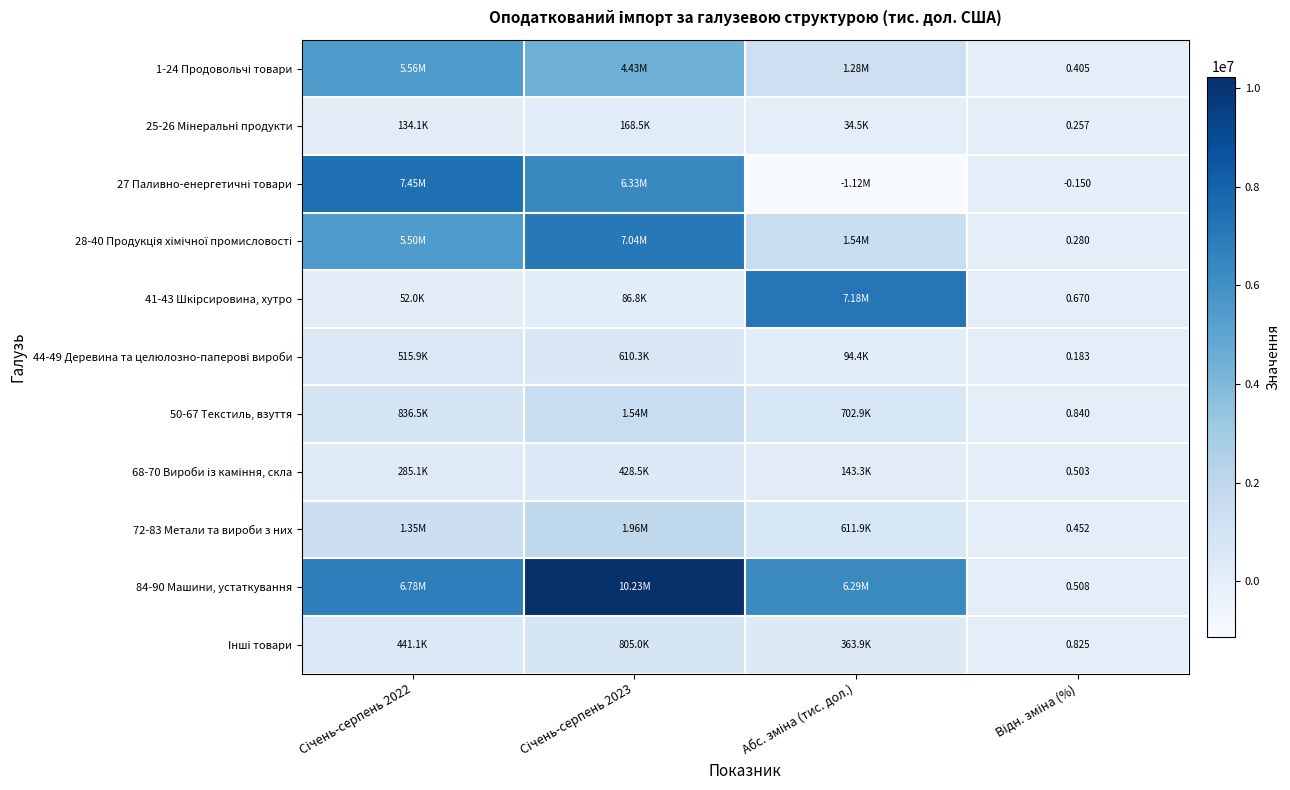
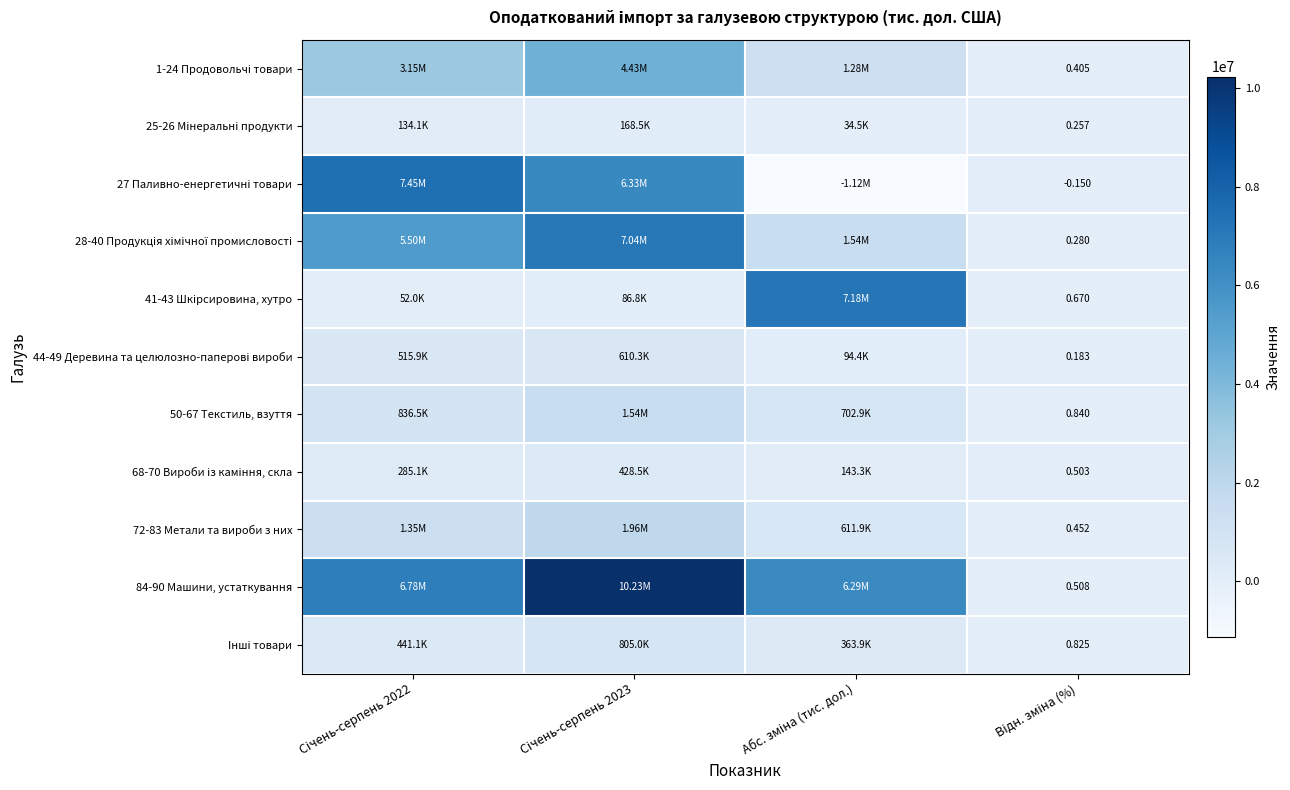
  {
    "1-24 Продовольчі товари": {
-     "Січень-серпень 2022": "5.56M",
+     "Січень-серпень 2022": "3.15M",
      "Січень-серпень 2023": "4.43M",
      "Абс. зміна (тис. дол.)": "1.28M",
      "Відн. зміна (%)": "0.405"
    },
    "25-26 Мінеральні продукти": {
      "Січень-серпень 2022": "134.1K",
      "Січень-серпень 2023": "168.5K",
      "Абс. зміна (тис. дол.)": "34.5K",
      "Відн. зміна (%)": "0.257"
    },
    "27 Паливно-енергетичні товари": {
      "Січень-серпень 2022": "7.45M",
      "Січень-серпень 2023": "6.33M",
      "Абс. зміна (тис. дол.)": "-1.12M",
      "Відн. зміна (%)": "-0.150"
    },
    "28-40 Продукція хімічної промисловості": {
      "Січень-серпень 2022": "5.50M",
      "Січень-серпень 2023": "7.04M",
      "Абс. зміна (тис. дол.)": "1.54M",
      "Відн. зміна (%)": "0.280"
    },
    "41-43 Шкірсировина, хутро": {
      "Січень-серпень 2022": "52.0K",
      "Січень-серпень 2023": "86.8K",
      "Абс. зміна (тис. дол.)": "7.18M",
      "Відн. зміна (%)": "0.670"
    },
    "44-49 Деревина та целюлозно-паперові вироби": {
      "Січень-серпень 2022": "515.9K",
      "Січень-серпень 2023": "610.3K",
      "Абс. зміна (тис. дол.)": "94.4K",
      "Відн. зміна (%)": "0.183"
    },
    "50-67 Текстиль, взуття": {
      "Січень-серпень 2022": "836.5K",
      "Січень-серпень 2023": "1.54M",
      "Абс. зміна (тис. дол.)": "702.9K",
      "Відн. зміна (%)": "0.840"
    },
    "68-70 Вироби із каміння, скла": {
      "Січень-серпень 2022": "285.1K",
      "Січень-серпень 2023": "428.5K",
      "Абс. зміна (тис. дол.)": "143.3K",
      "Відн. зміна (%)": "0.503"
    },
    "72-83 Метали та вироби з них": {
      "Січень-серпень 2022": "1.35M",
      "Січень-серпень 2023": "1.96M",
      "Абс. зміна (тис. дол.)": "611.9K",
      "Відн. зміна (%)": "0.452"
    },
    "84-90 Машини, устаткування": {
      "Січень-серпень 2022": "6.78M",
      "Січень-серпень 2023": "10.23M",
      "Абс. зміна (тис. дол.)": "6.29M",
      "Відн. зміна (%)": "0.508"
    },
    "Інші товари": {
      "Січень-серпень 2022": "441.1K",
      "Січень-серпень 2023": "805.0K",
      "Абс. зміна (тис. дол.)": "363.9K",
      "Відн. зміна (%)": "0.825"
    }
  }
